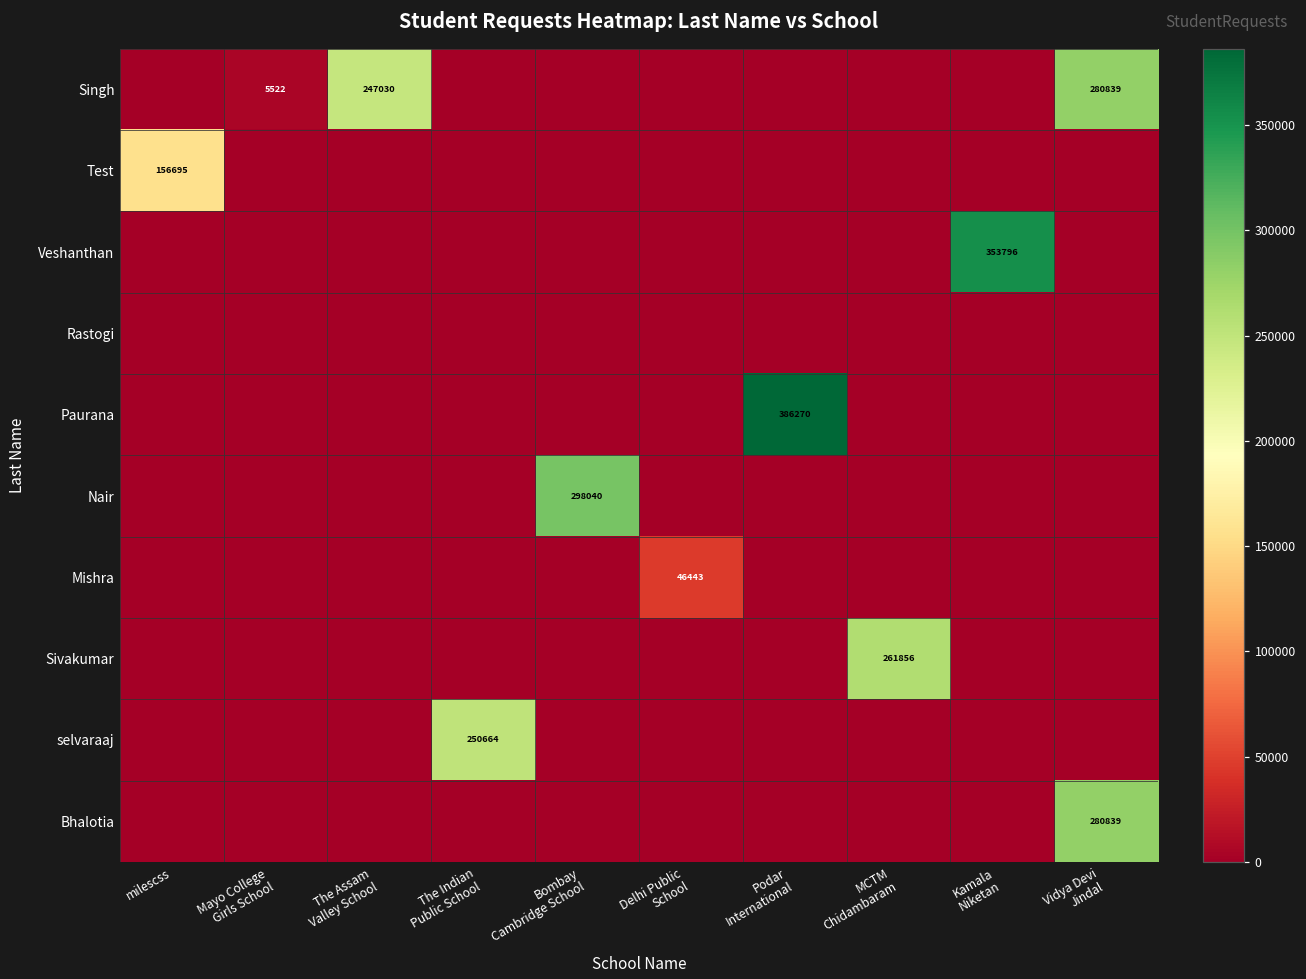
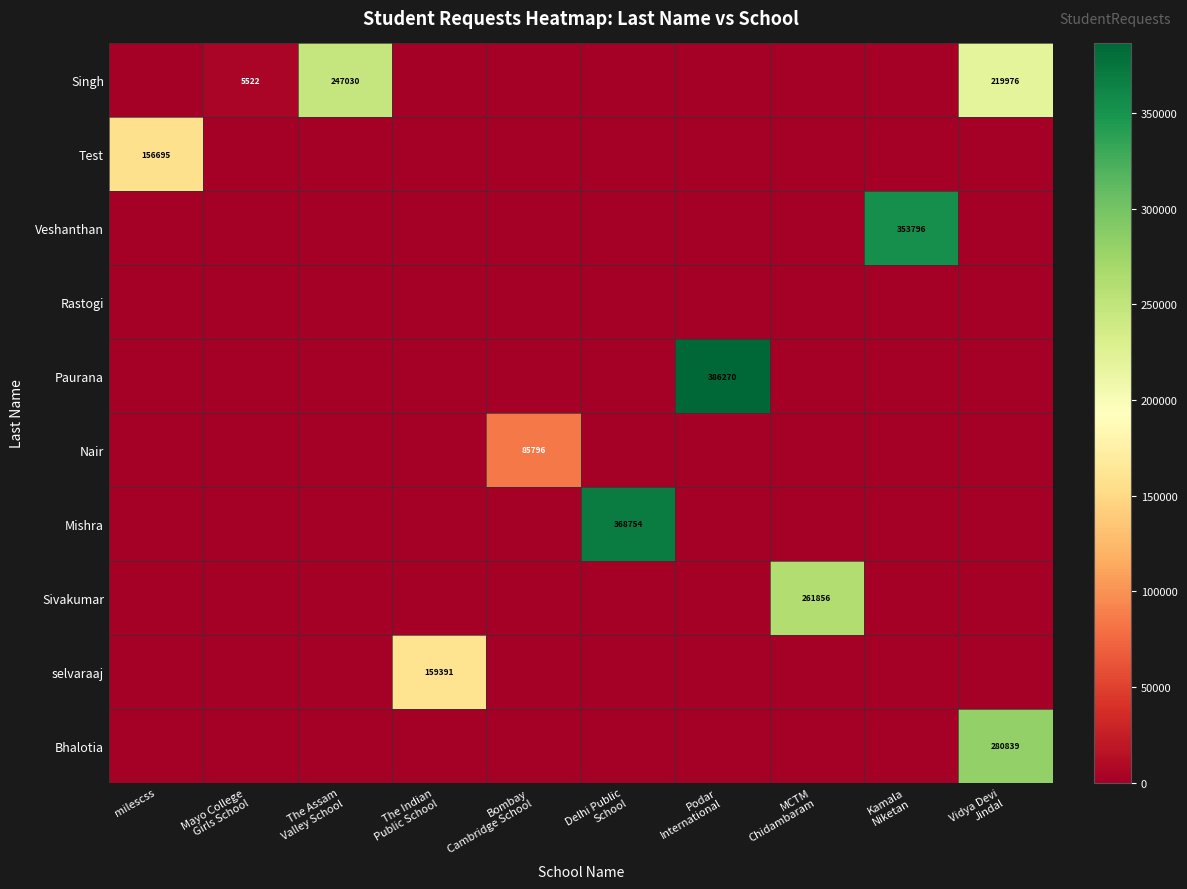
  {
    "Singh": {
      "Mayo College Girls School": 5522,
      "The Assam Valley School": 247030,
-     "Vidya Devi Jindal": 280839
+     "Vidya Devi Jindal": 219976
    },
    "Test": {
      "milescss": 156695
    },
    "Veshanthan": {
      "Kamala Niketan": 353796
    },
    "Paurana": {
      "Podar International": 386270
    },
    "Nair": {
-     "Bombay Cambridge School": 298040
+     "Bombay Cambridge School": 85796
    },
    "Mishra": {
-     "Delhi Public School": 46443
+     "Delhi Public School": 368754
    },
    "Sivakumar": {
      "MCTM Chidambaram": 261856
    },
    "selvaraaj": {
-     "The Indian Public School": 250664
+     "The Indian Public School": 159391
    },
    "Bhalotia": {
      "Vidya Devi Jindal": 280839
    }
  }
